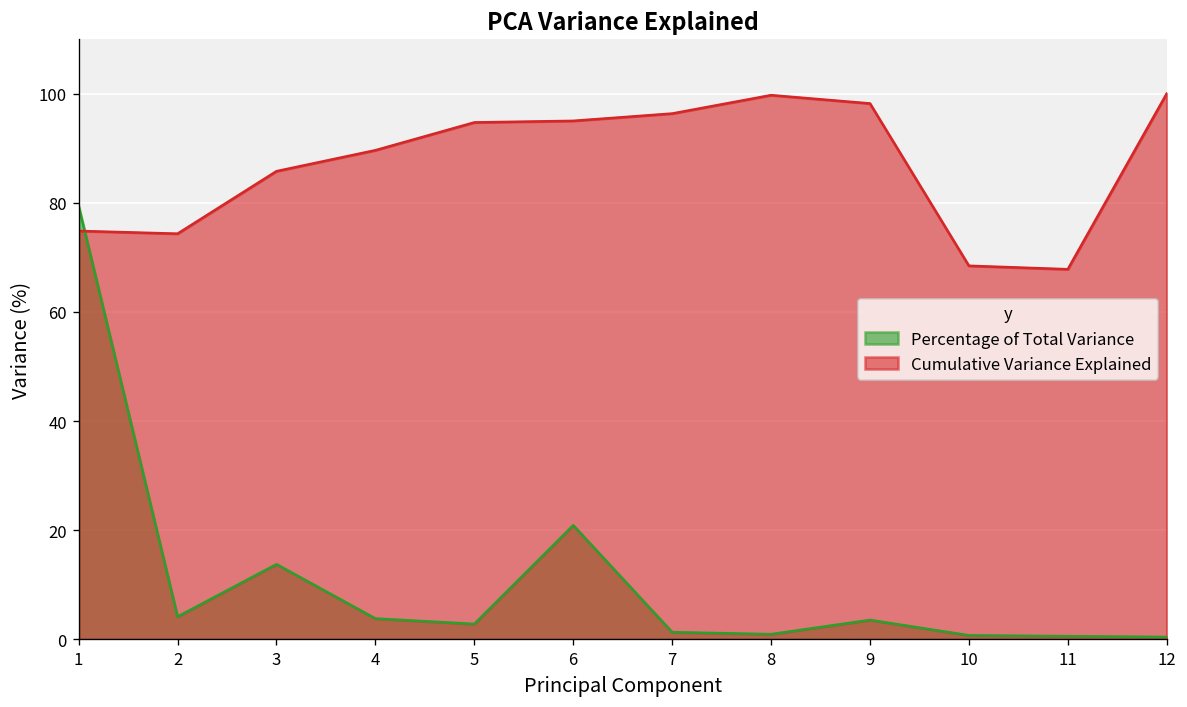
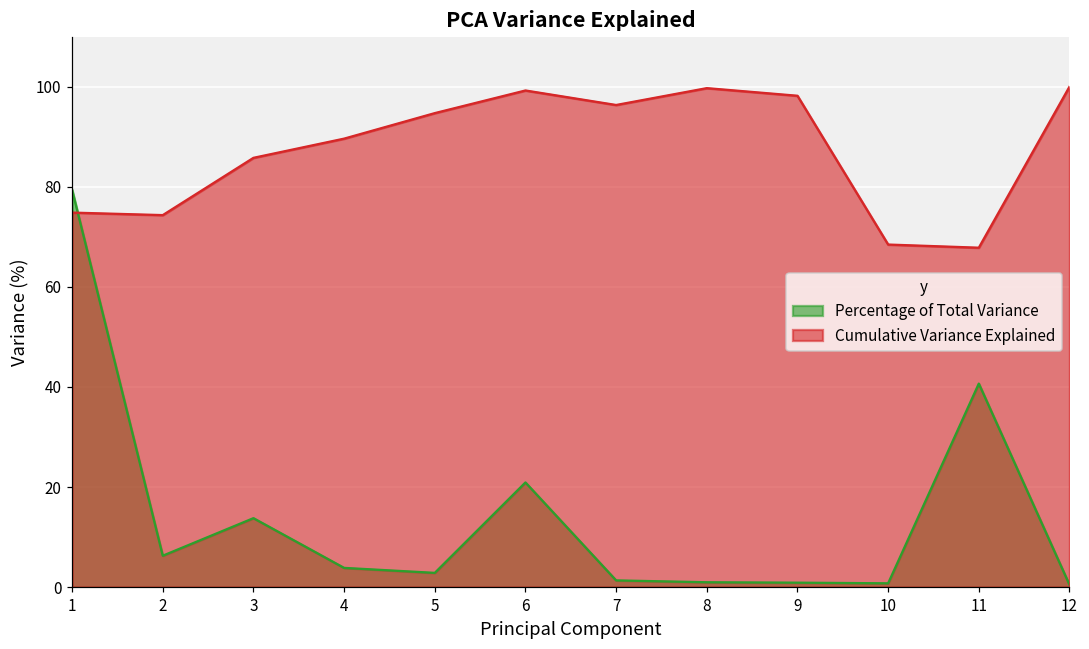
  {
    "Percentage of Total Variance": {
      "1": 79,
-     "2": 4,
+     "2": 6,
      "3": 14,
      "4": 4,
      "5": 3,
      "6": 21,
      "7": 1,
      "8": 1,
-     "9": 4,
+     "9": 1,
      "10": 1,
-     "11": 1,
+     "11": 41,
      "12": 0
    },
    "Cumulative Variance Explained": {
      "1": 75,
      "2": 74,
      "3": 86,
      "4": 90,
      "5": 95,
-     "6": 95,
+     "6": 99,
      "7": 96,
      "8": 100,
      "9": 98,
      "10": 68,
      "11": 68,
      "12": 100
    }
  }
